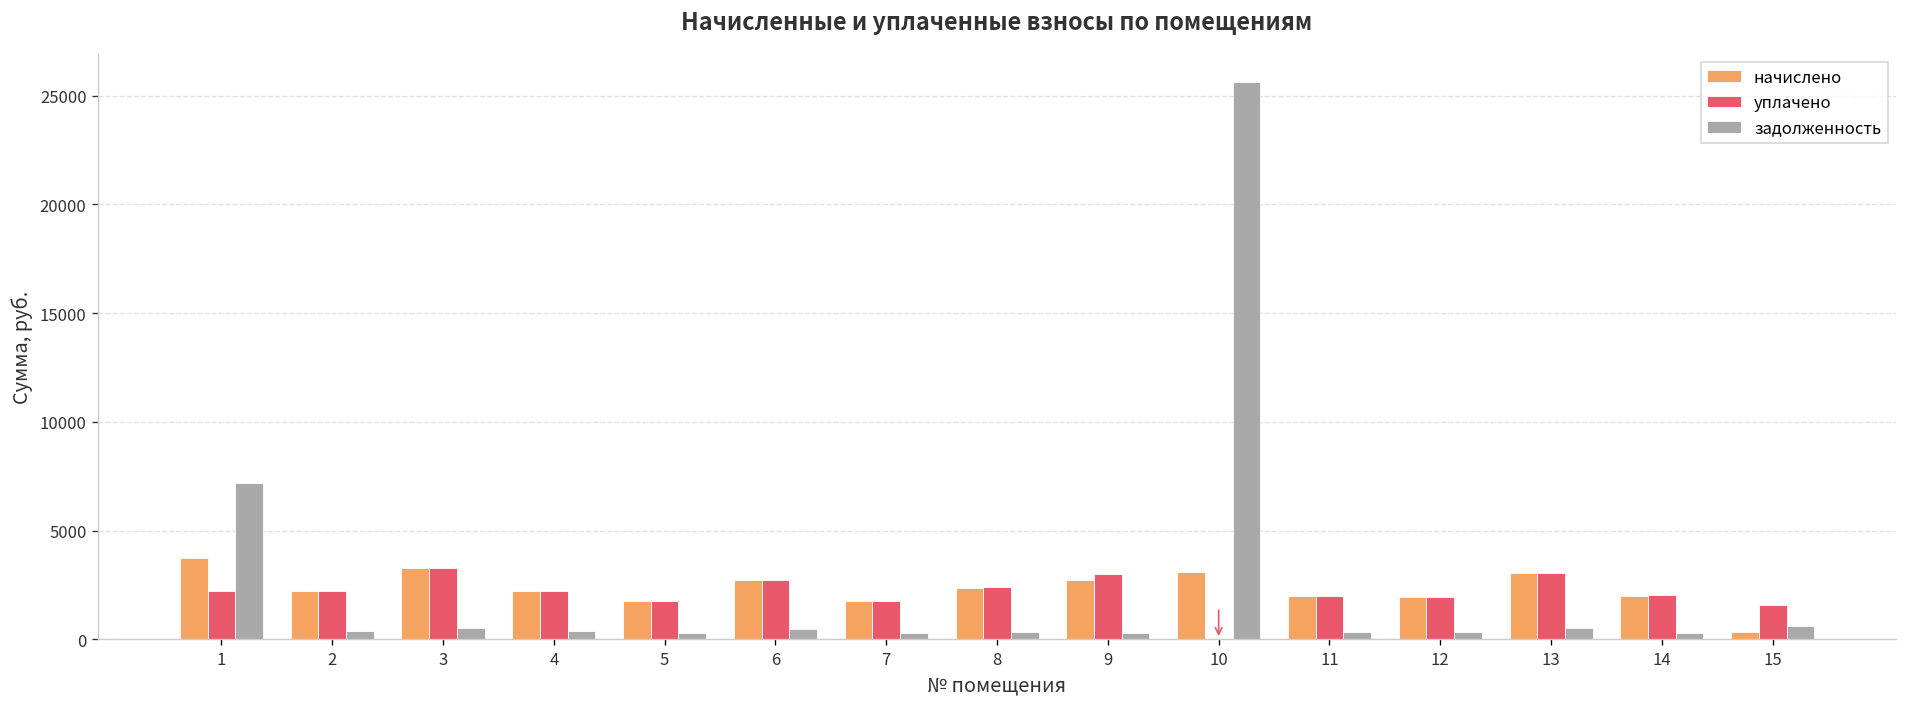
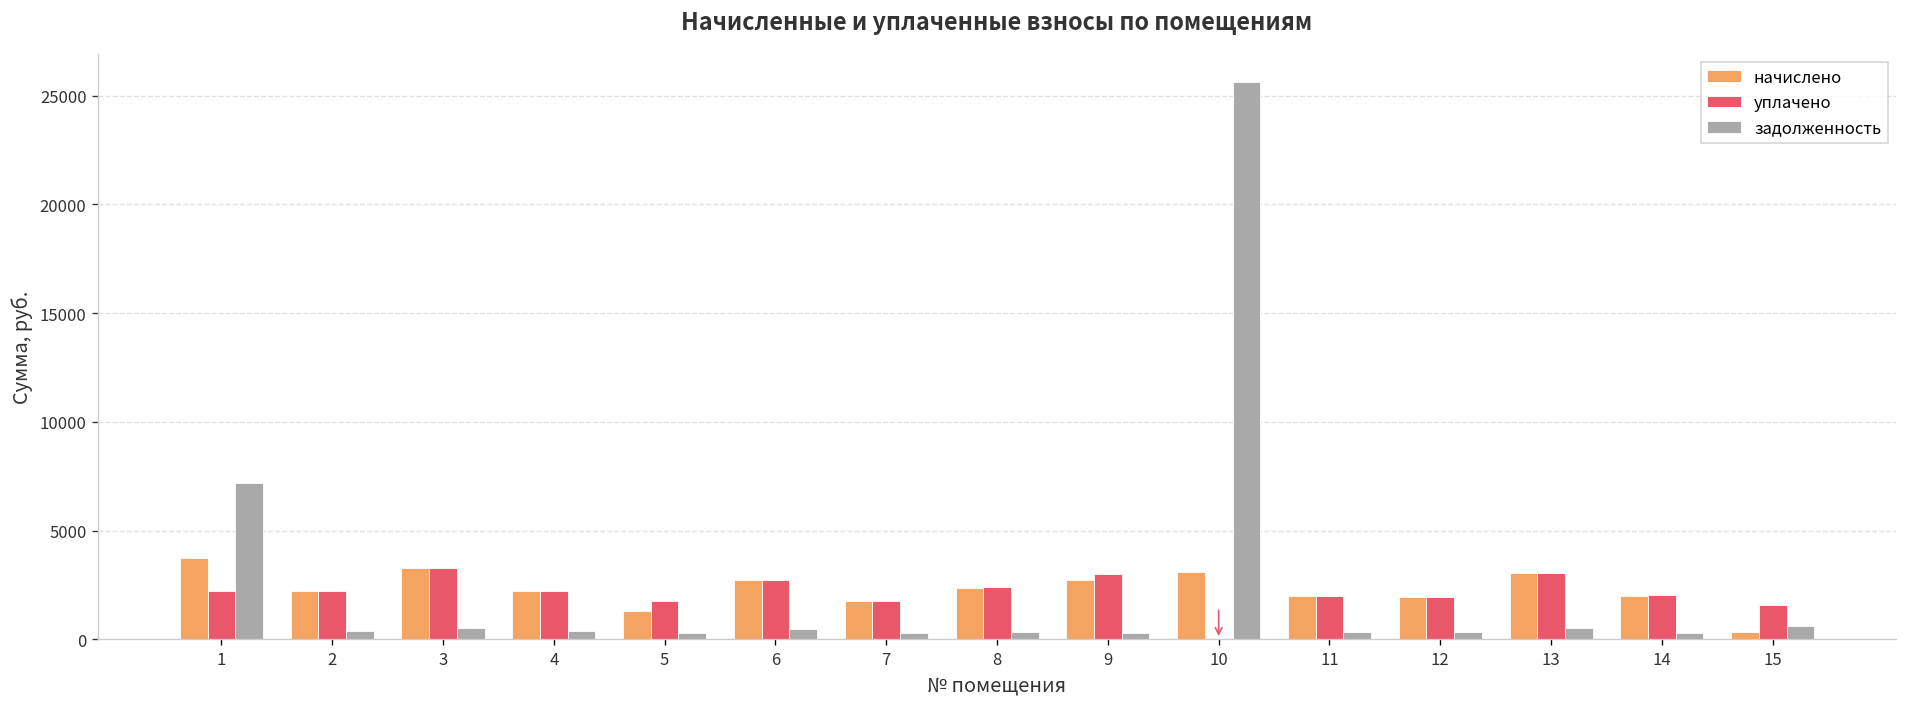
  {
    "начислено": {
      "1": 3800,
      "2": 2200,
      "3": 3300,
      "4": 2200,
-     "5": 1800,
+     "5": 1300,
      "6": 2800,
      "7": 1800,
      "8": 2400,
      "9": 2700,
      "10": 3100,
      "11": 2000,
      "12": 1900,
      "13": 3100,
      "14": 2000,
      "15": 400
    },
    "уплачено": {
      "1": 2200,
      "2": 2200,
      "3": 3300,
      "4": 2200,
      "5": 1800,
      "6": 2800,
      "7": 1800,
      "8": 2400,
      "9": 3000,
      "10": 0,
      "11": 2000,
      "12": 1900,
      "13": 3100,
      "14": 2100,
      "15": 1600
    },
    "задолженность": {
      "1": 7200,
      "2": 400,
      "3": 500,
      "4": 400,
      "5": 300,
      "6": 500,
      "7": 300,
      "8": 400,
      "9": 300,
      "10": 25600,
      "11": 300,
      "12": 300,
      "13": 500,
      "14": 300,
      "15": 600
    }
  }
